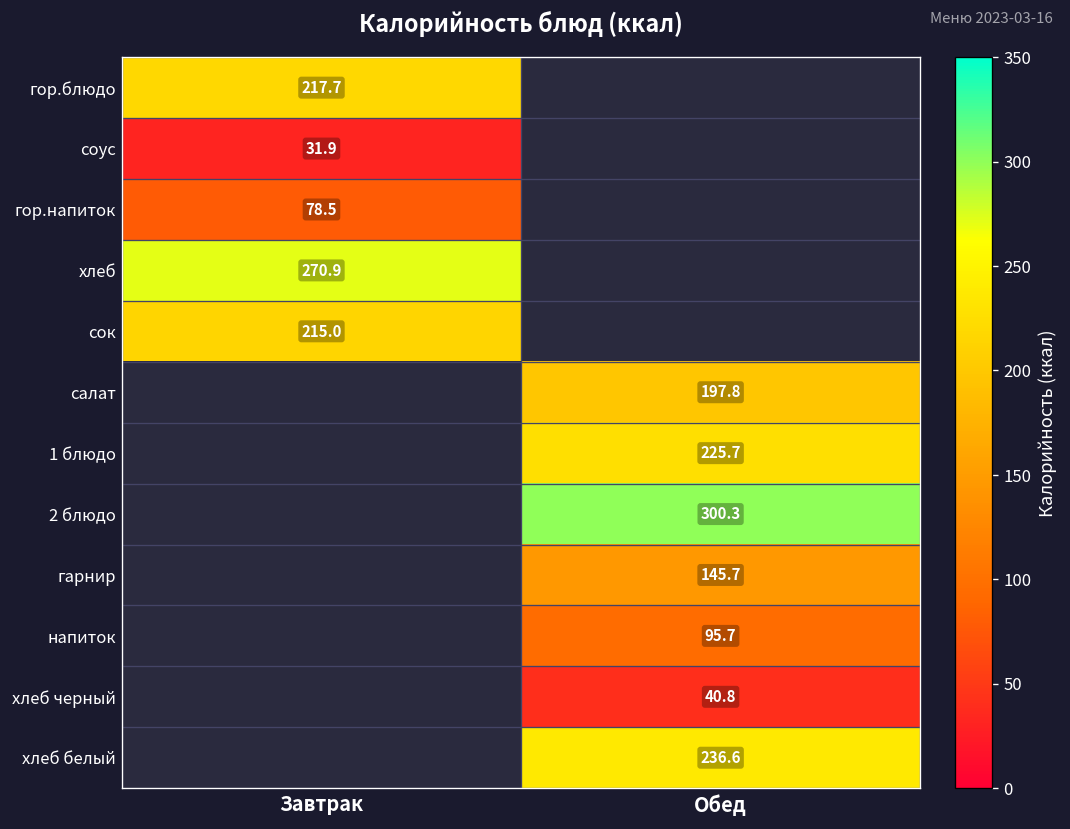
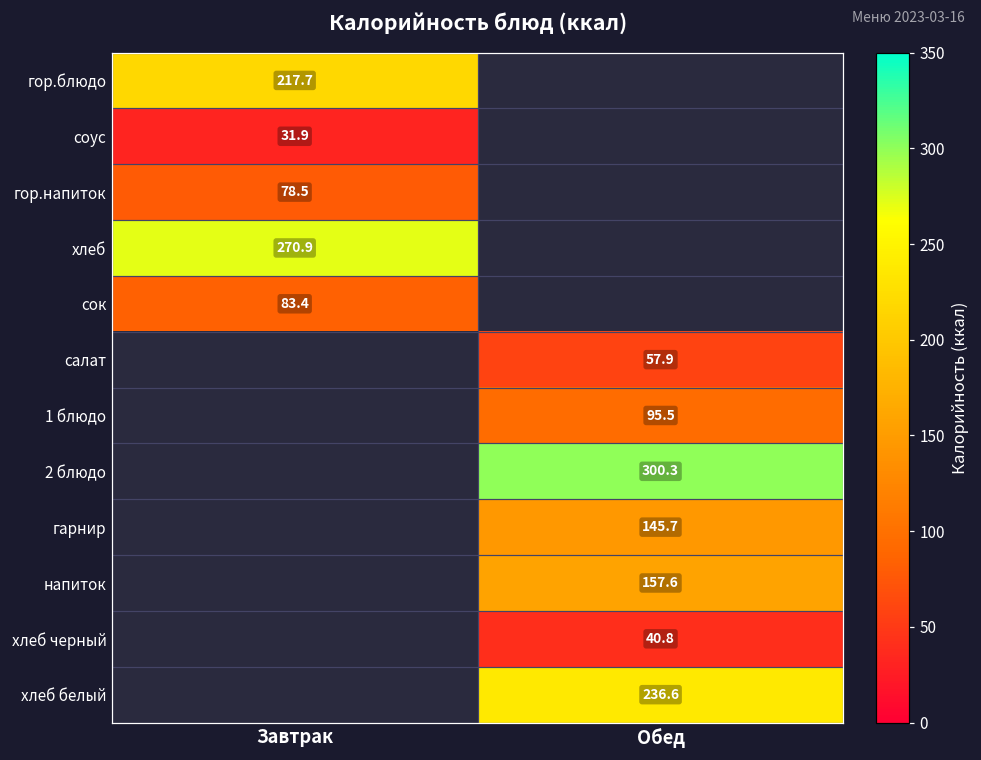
  {
    "сок": {
-     "Завтрак": 215.0
+     "Завтрак": 83.4
    },
    "салат": {
-     "Обед": 197.8
+     "Обед": 57.9
    },
    "1 блюдо": {
-     "Обед": 225.7
+     "Обед": 95.5
    },
    "напиток": {
-     "Обед": 95.7
+     "Обед": 157.6
    }
  }
